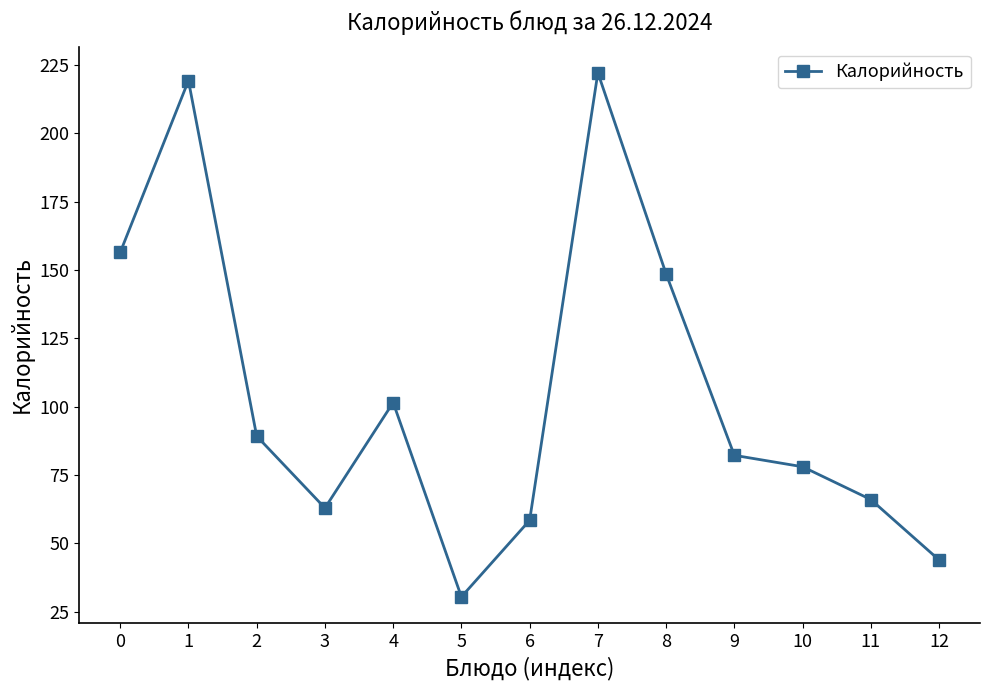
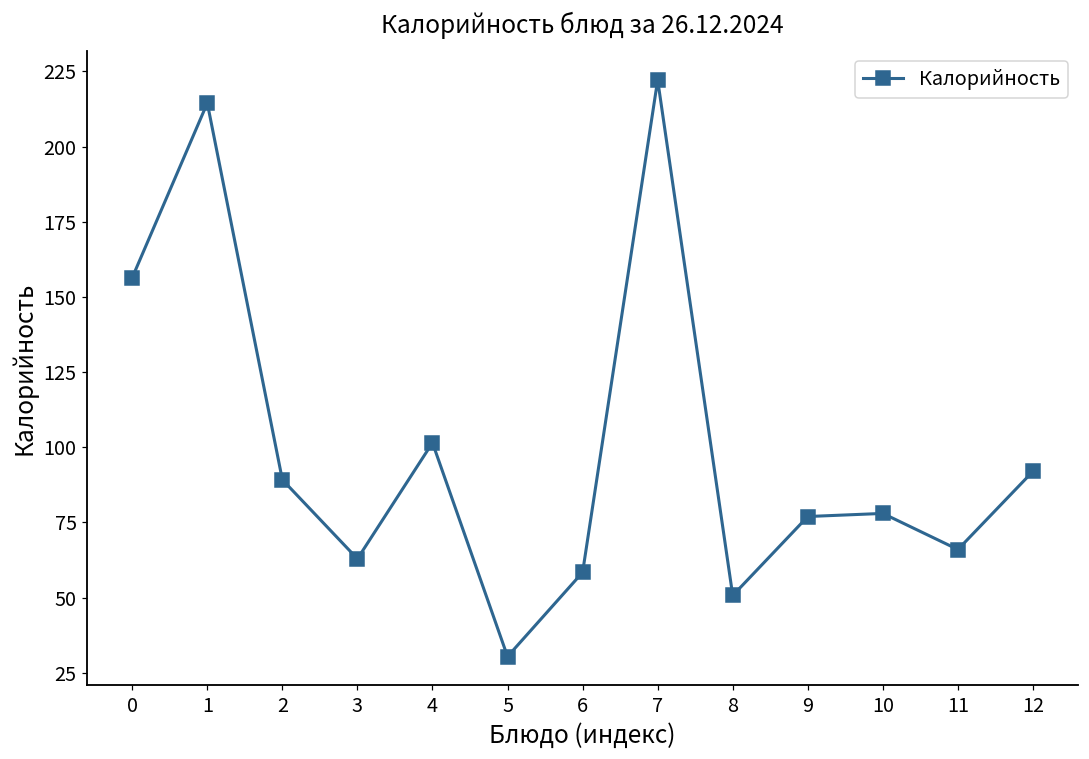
  {
    "0": 156,
-   "1": 219,
+   "1": 214,
    "2": 89,
    "3": 63,
    "4": 102,
    "5": 30,
    "6": 58,
    "7": 222,
-   "8": 149,
-   "9": 82,
+   "8": 51,
+   "9": 77,
    "10": 78,
    "11": 66,
-   "12": 44
+   "12": 92
  }
